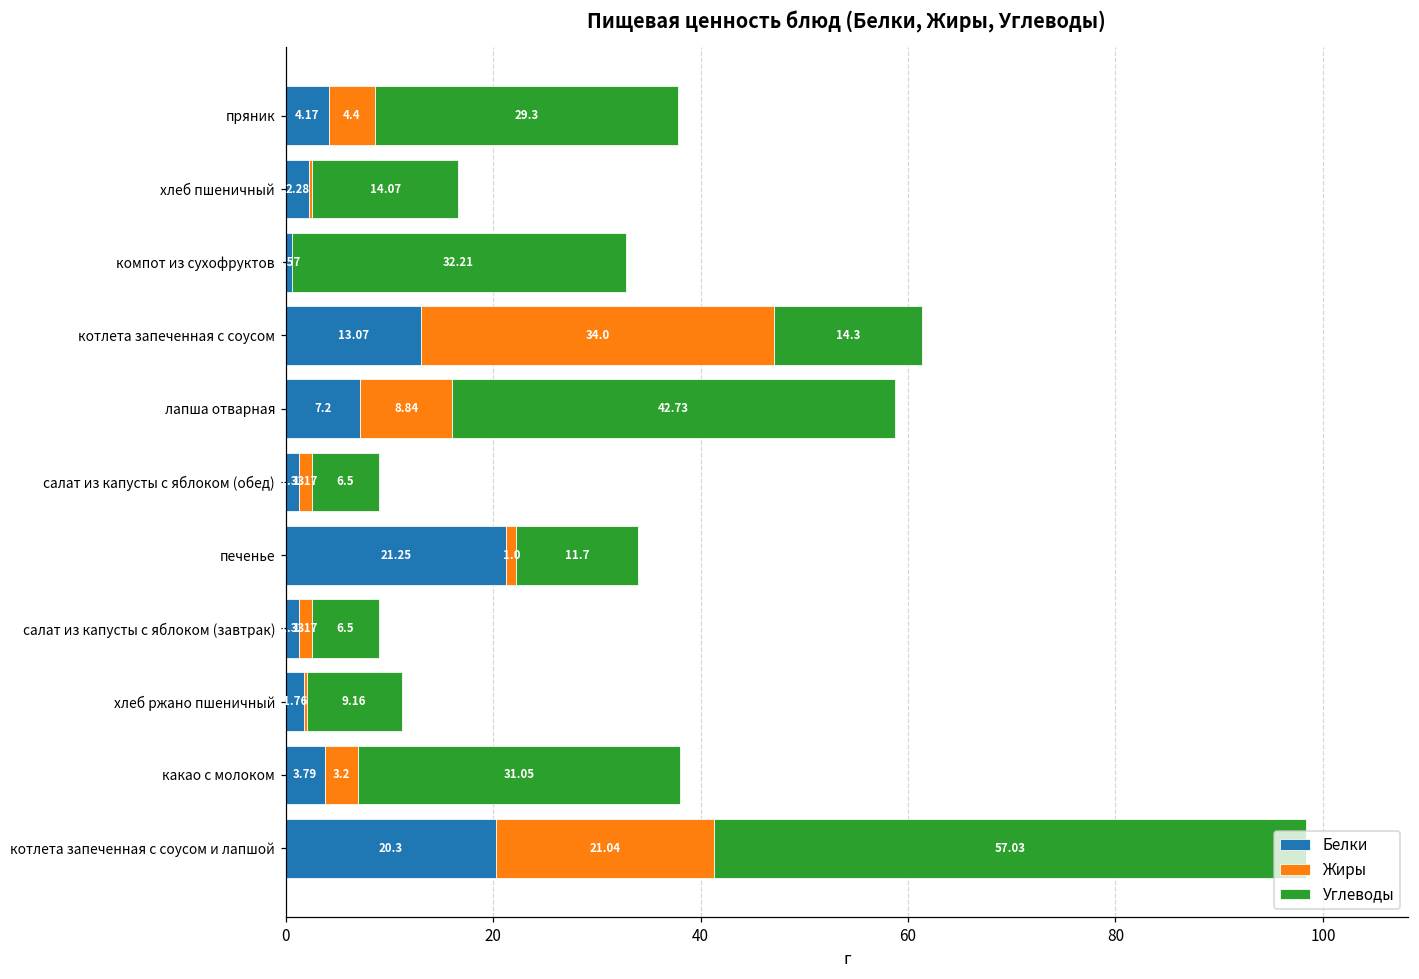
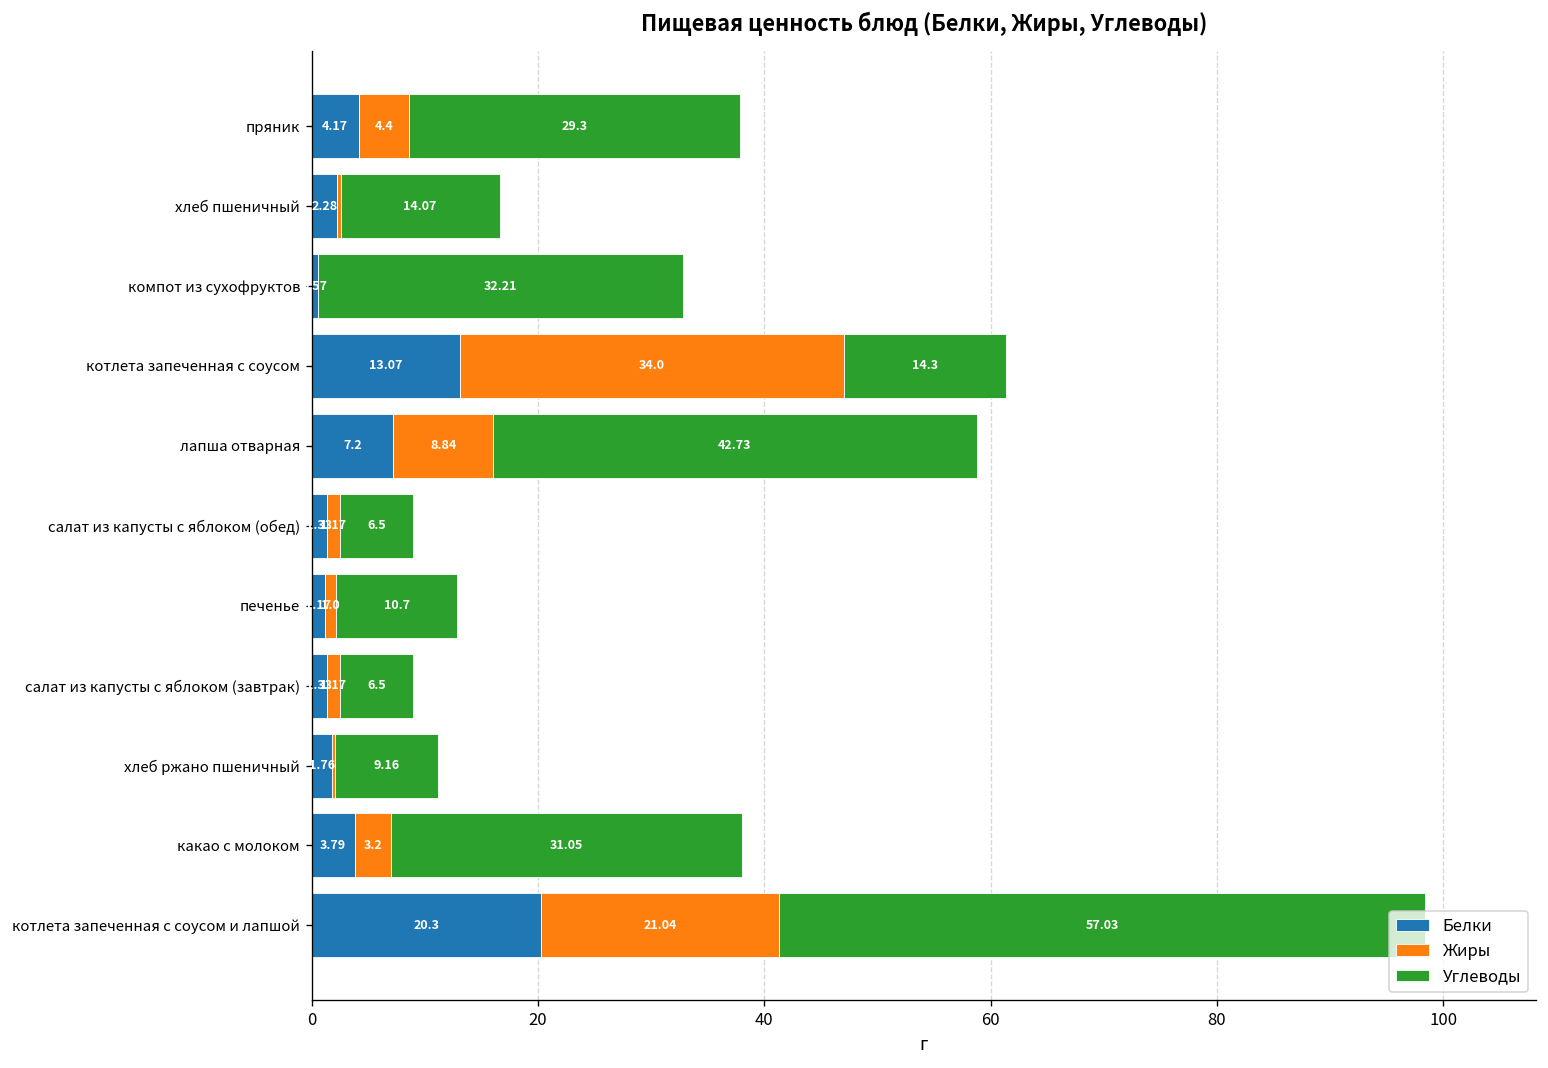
  {
    "Белки": {
      "пряник": 4.17,
      "хлеб пшеничный": 2.28,
      "компот из сухофруктов": 0.57,
      "котлета запеченная с соусом": 13.07,
      "лапша отварная": 7.2,
-     "печенье": 21.25,
+     "печенье": 1.17,
      "хлеб ржано пшеничный": 1.76,
      "какао с молоком": 3.79,
      "котлета запеченная с соусом и лапшой": 20.3
    },
    "Жиры": {
      "пряник": 4.4,
      "котлета запеченная с соусом": 34.0,
      "лапша отварная": 8.84,
      "печенье": 1.0,
      "какао с молоком": 3.2,
      "котлета запеченная с соусом и лапшой": 21.04
    },
    "Углеводы": {
      "пряник": 29.3,
      "хлеб пшеничный": 14.07,
      "компот из сухофруктов": 32.21,
      "котлета запеченная с соусом": 14.3,
      "лапша отварная": 42.73,
      "салат из капусты с яблоком (обед)": 6.5,
-     "печенье": 11.7,
+     "печенье": 10.7,
      "салат из капусты с яблоком (завтрак)": 6.5,
      "хлеб ржано пшеничный": 9.16,
      "какао с молоком": 31.05
    }
  }
